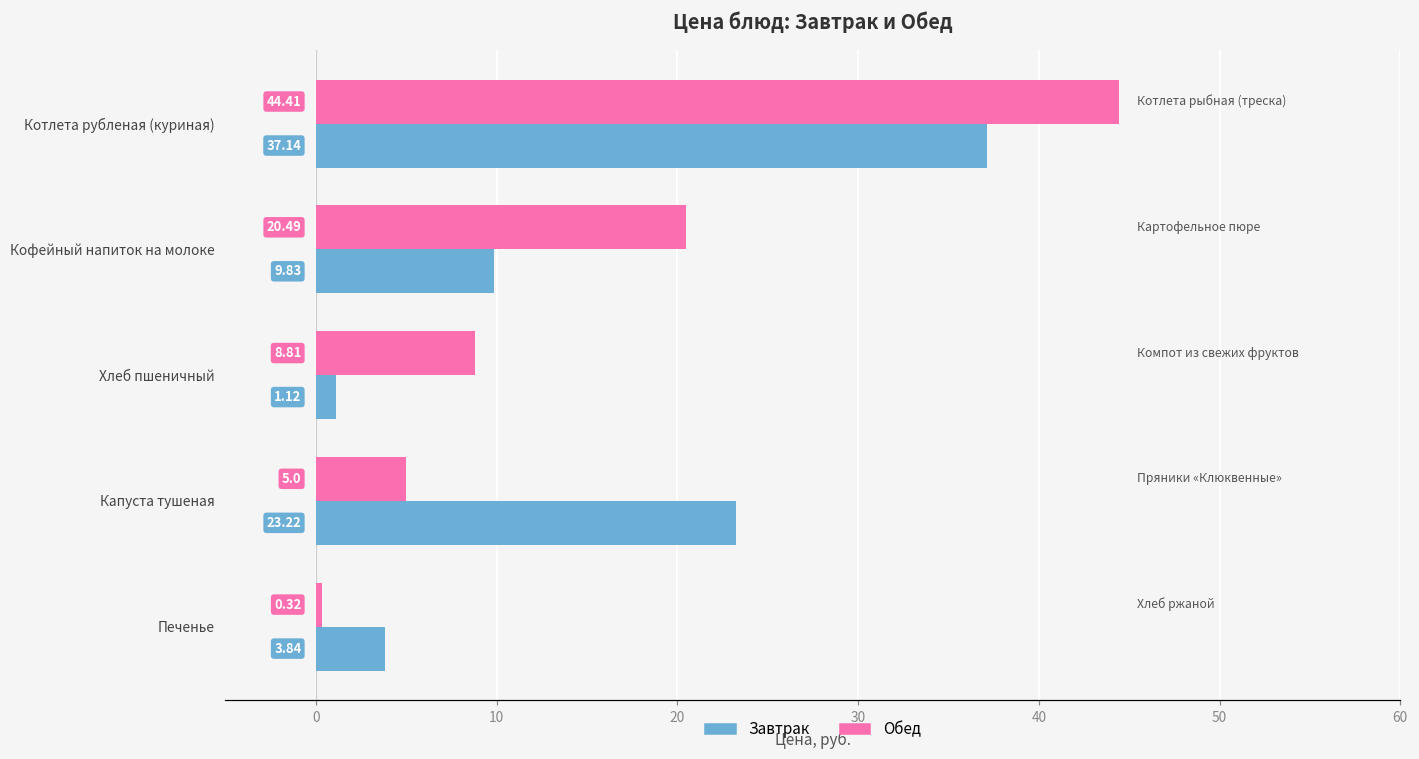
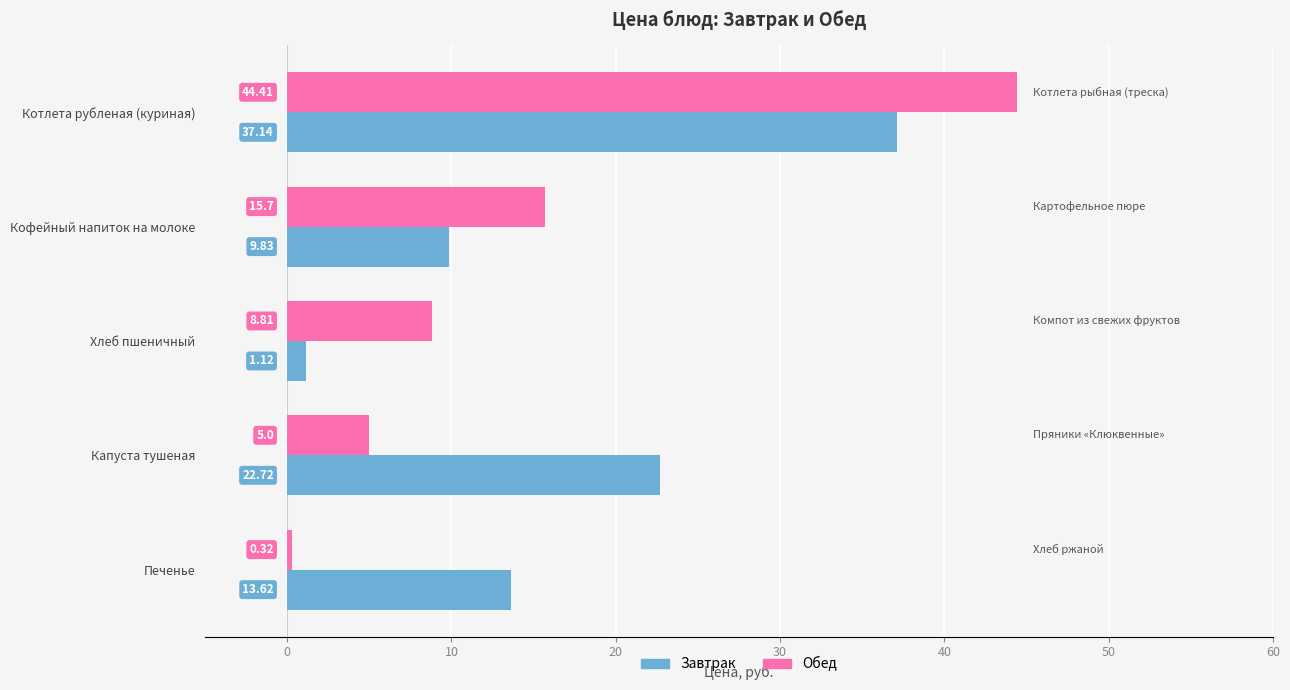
  {
    "Завтрак": {
-     "Капуста тушеная": 23.22,
-     "Печенье": 3.84
+     "Капуста тушеная": 22.72,
+     "Печенье": 13.62
    },
    "Обед": {
-     "Кофейный напиток на молоке": 20.49
+     "Кофейный напиток на молоке": 15.7
    }
  }
